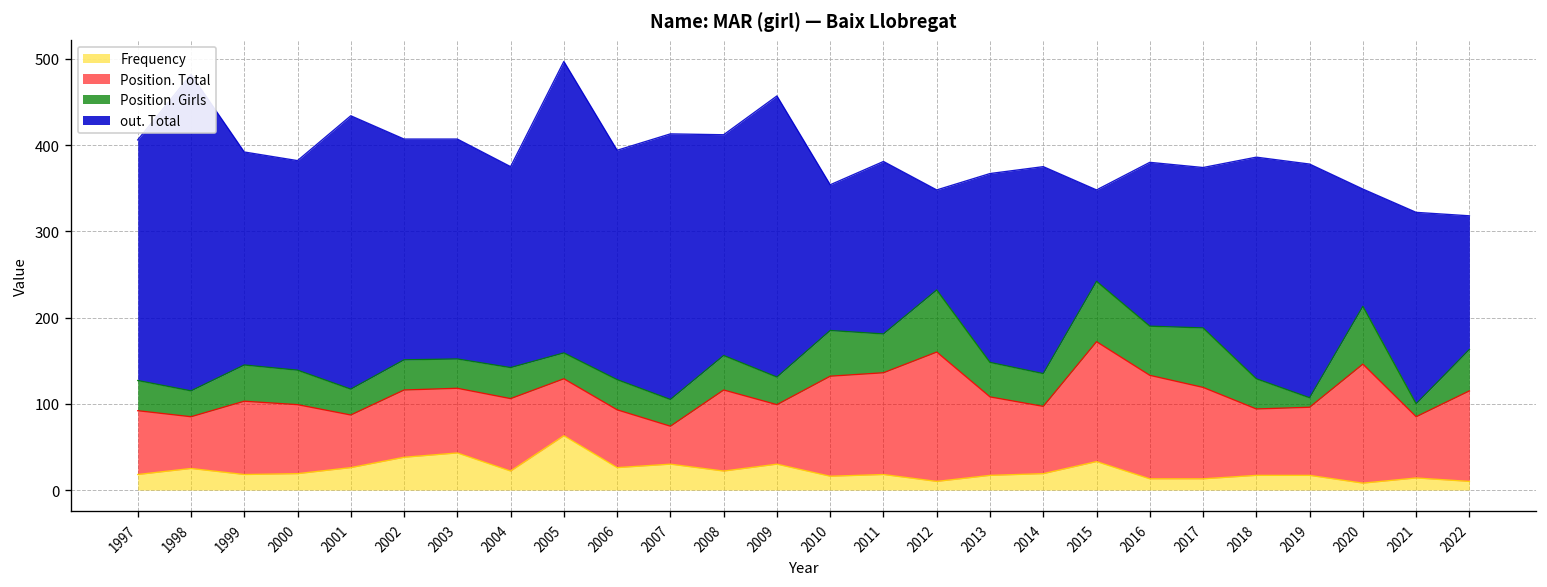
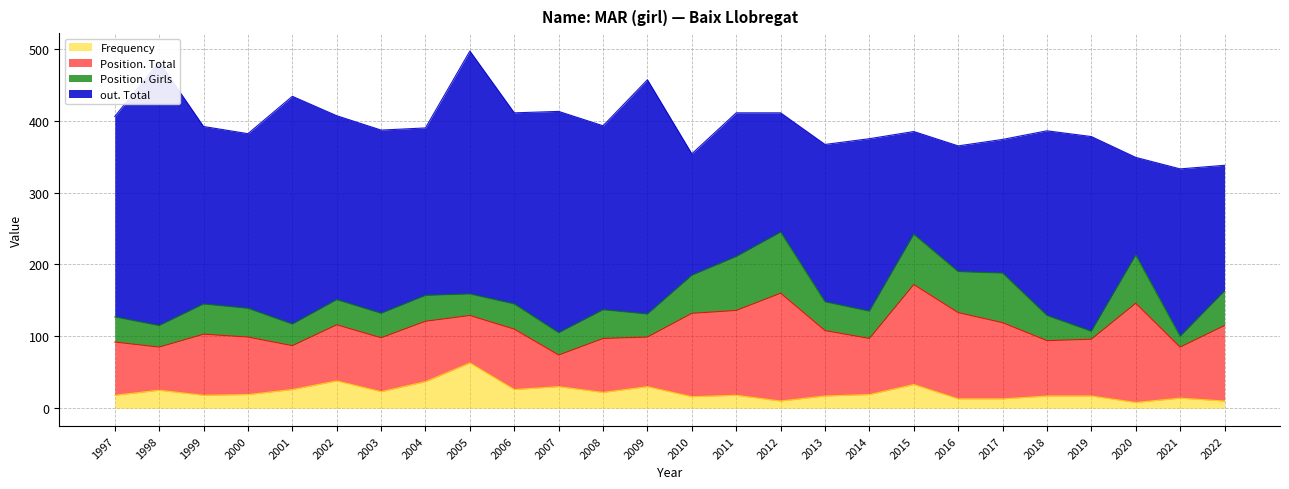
  {
    "Frequency": {
      "1997": 20,
      "1998": 30,
      "1999": 20,
      "2000": 20,
      "2001": 30,
      "2002": 40,
-     "2003": 40,
-     "2004": 20,
+     "2003": 20,
+     "2004": 40,
      "2005": 60,
      "2006": 30,
      "2007": 30,
      "2008": 20,
      "2009": 30,
      "2010": 20,
      "2011": 20,
      "2012": 10,
      "2013": 20,
      "2014": 20,
      "2015": 30,
      "2016": 10,
      "2017": 10,
      "2018": 20,
      "2019": 20,
      "2020": 10,
      "2021": 10,
      "2022": 10
    },
    "Position. Total": {
      "1997": 70,
      "1998": 60,
      "1999": 90,
      "2000": 80,
      "2001": 60,
      "2002": 80,
      "2003": 80,
      "2004": 80,
      "2005": 70,
-     "2006": 70,
+     "2006": 80,
      "2007": 40,
-     "2008": 90,
+     "2008": 80,
      "2009": 70,
      "2010": 120,
      "2011": 120,
      "2012": 150,
      "2013": 90,
      "2014": 80,
      "2015": 140,
      "2016": 120,
      "2017": 110,
      "2018": 80,
      "2019": 80,
      "2020": 140,
      "2021": 70,
      "2022": 110
    },
    "Position. Girls": {
      "1997": 40,
      "1998": 30,
      "1999": 40,
      "2000": 40,
      "2001": 30,
      "2002": 40,
      "2003": 30,
      "2004": 40,
      "2005": 30,
      "2006": 40,
      "2007": 30,
      "2008": 40,
      "2009": 30,
      "2010": 50,
-     "2011": 50,
-     "2012": 70,
+     "2011": 80,
+     "2012": 90,
      "2013": 40,
      "2014": 40,
      "2015": 70,
      "2016": 60,
      "2017": 70,
      "2018": 40,
      "2019": 10,
      "2020": 70,
      "2021": 20,
      "2022": 50
    },
    "out. Total": {
      "1997": 280,
      "1999": 250,
      "2000": 240,
      "2001": 320,
      "2002": 260,
      "2003": 260,
      "2004": 230,
      "2005": 340,
      "2006": 270,
      "2007": 310,
      "2008": 260,
      "2009": 330,
      "2010": 170,
      "2011": 200,
-     "2012": 120,
+     "2012": 170,
      "2013": 220,
      "2014": 240,
-     "2015": 110,
-     "2016": 190,
+     "2015": 140,
+     "2016": 180,
      "2017": 190,
      "2018": 260,
      "2019": 270,
      "2020": 140,
-     "2021": 220,
-     "2022": 160
+     "2021": 230,
+     "2022": 180
    }
  }
